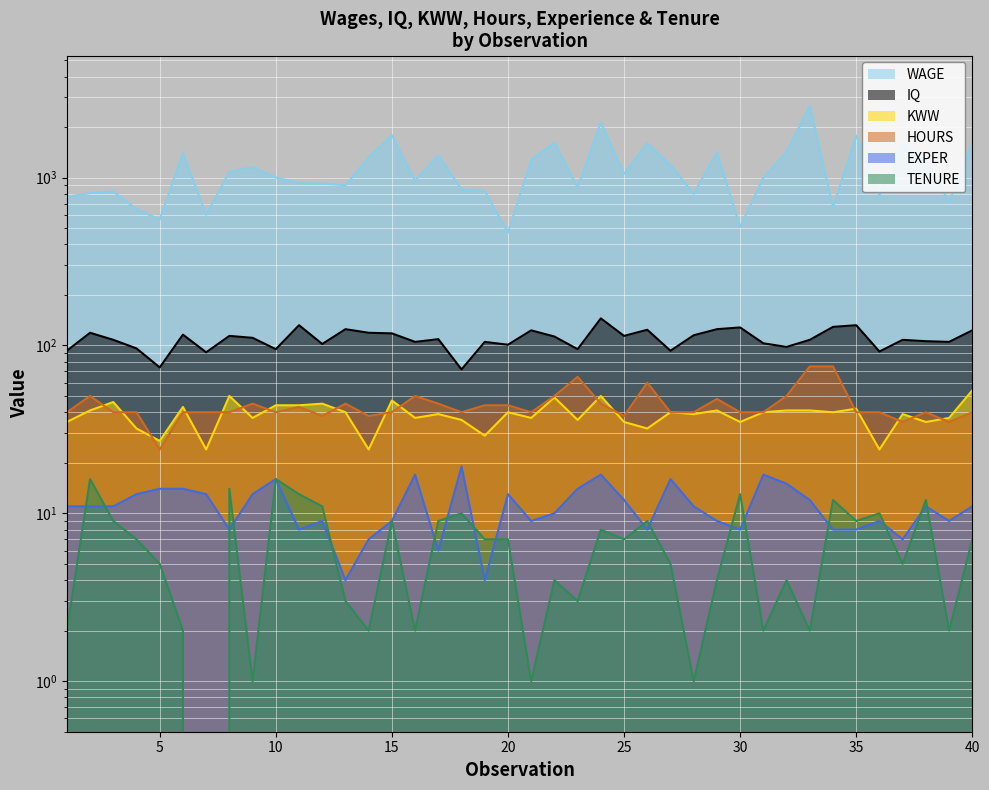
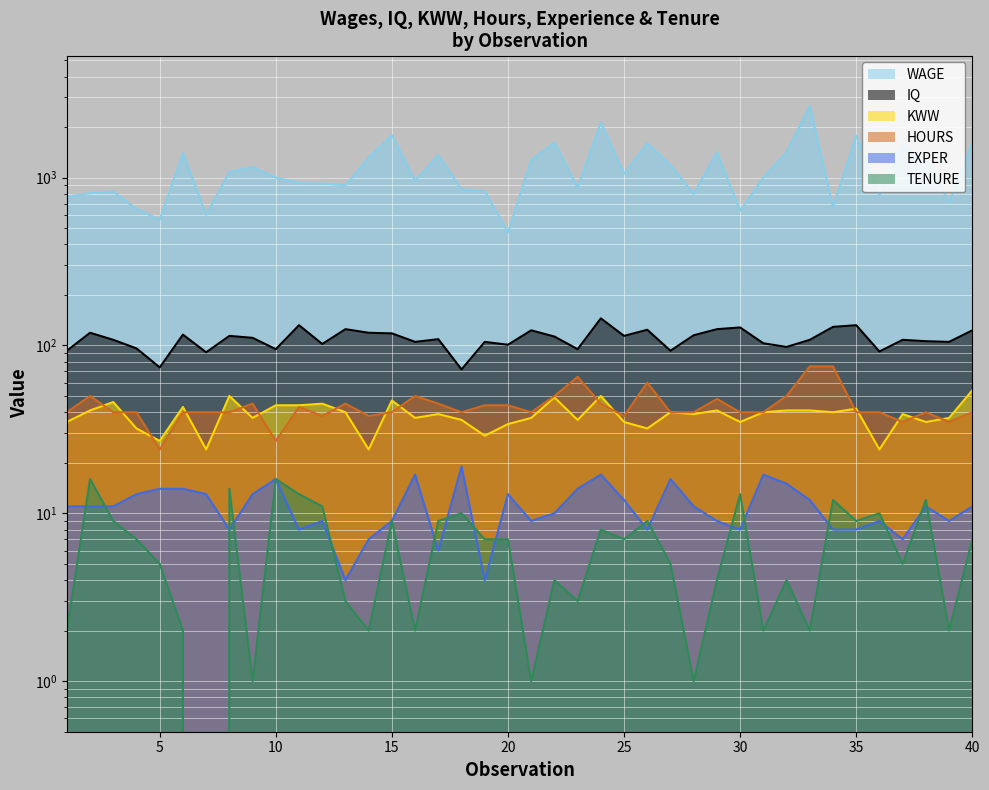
  {
    "WAGE": {
      "5": 560,
      "10": 1000,
      "15": 1800,
      "20": 470,
      "25": 1100,
-     "30": 510,
+     "30": 640,
      "35": 1800,
      "40": 1600
    },
    "IQ": {
      "5": 70,
      "10": 100,
      "15": 120,
      "20": 100,
      "25": 110,
      "30": 130,
      "35": 130,
      "40": 120
    },
    "KWW": {
      "5": 27,
      "10": 44,
      "15": 47,
-     "20": 40,
+     "20": 34,
      "25": 35,
      "30": 35,
      "35": 42,
      "40": 54
    },
    "HOURS": {
      "5": 24,
-     "10": 40,
+     "10": 27,
      "15": 40,
      "20": 44,
      "25": 38,
      "30": 40,
      "35": 40,
      "40": 40
    },
    "EXPER": {
      "5": 14,
      "20": 13,
      "25": 12,
      "30": 8,
      "35": 8,
      "40": 11
    }
  }
